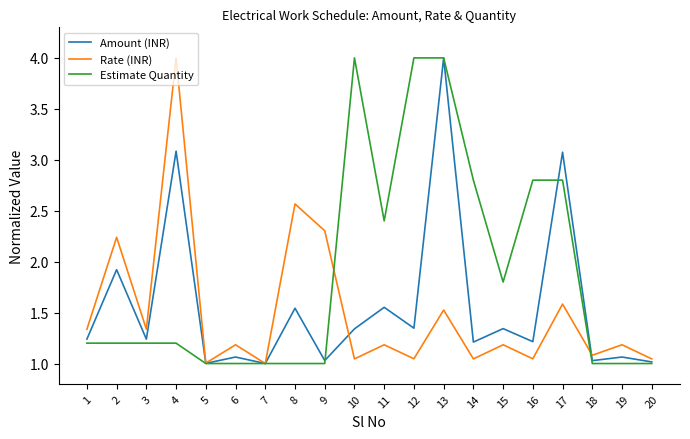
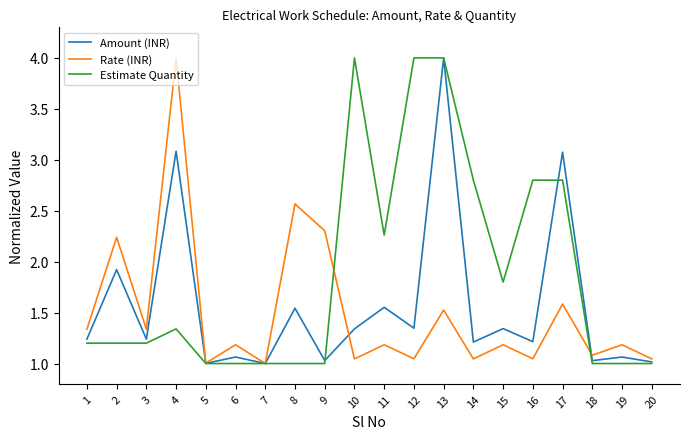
  {
    "Amount (INR)": {
      "1": 1.24,
      "2": 1.92,
      "3": 1.24,
      "4": 3.08,
      "6": 1.06,
      "8": 1.54,
      "9": 1.03,
      "10": 1.34,
      "11": 1.55,
      "12": 1.35,
      "14": 1.21,
      "15": 1.34,
      "16": 1.21,
      "17": 3.07,
      "18": 1.03,
      "19": 1.06
    },
    "Rate (INR)": {
      "1": 1.34,
      "2": 2.24,
      "3": 1.34,
      "6": 1.18,
      "8": 2.57,
      "9": 2.30,
      "10": 1.05,
      "11": 1.18,
      "12": 1.05,
      "13": 1.53,
      "14": 1.05,
      "15": 1.18,
      "16": 1.05,
      "17": 1.58,
      "18": 1.08,
      "19": 1.18,
      "20": 1.05
    },
    "Estimate Quantity": {
      "1": 1.20,
      "2": 1.20,
      "3": 1.20,
-     "4": 1.20,
+     "4": 1.34,
      "6": 1.00,
      "8": 1.00,
      "9": 1.00,
      "10": 4.00,
-     "11": 2.40,
+     "11": 2.26,
      "12": 4.00,
      "14": 2.80,
      "15": 1.80,
      "16": 2.80,
      "17": 2.80,
      "18": 1.00,
      "19": 1.00
    }
  }
